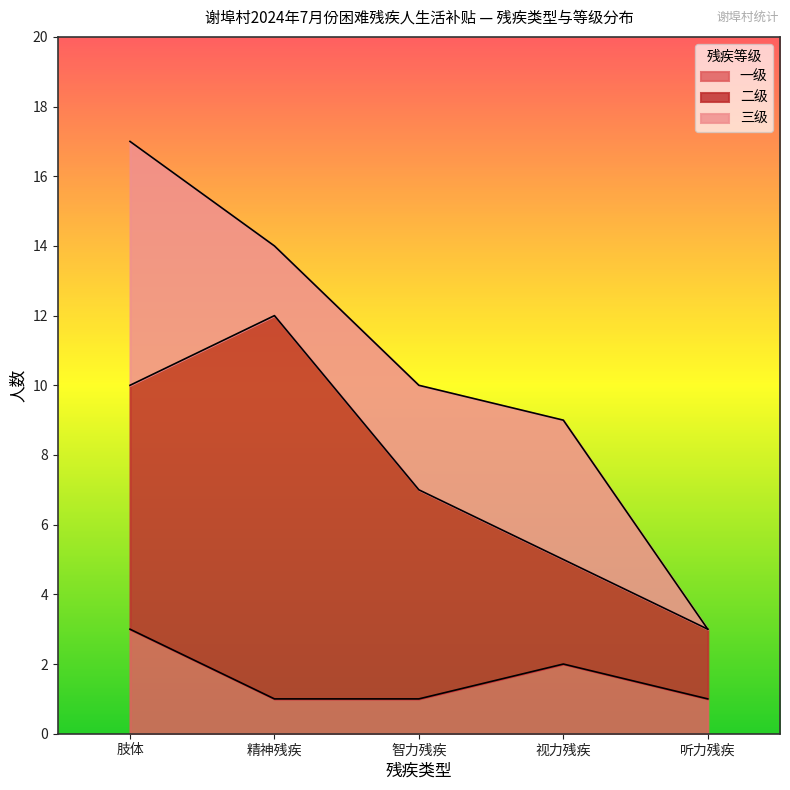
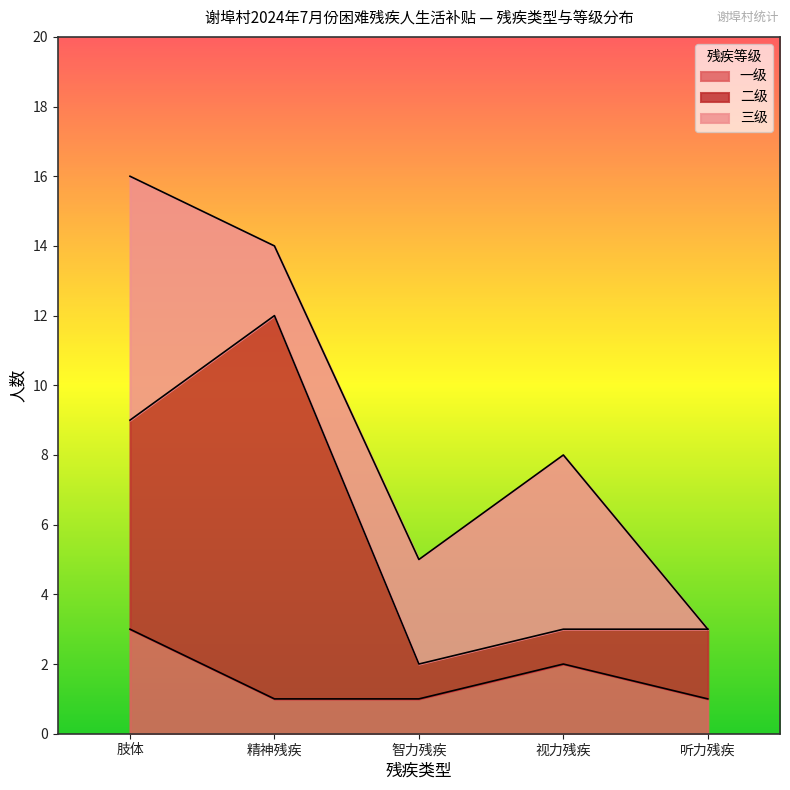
  {
    "一级": {
      "肢体": 3,
      "精神残疾": 1,
      "智力残疾": 1,
      "视力残疾": 2,
      "听力残疾": 1
    },
    "二级": {
-     "肢体": 7,
+     "肢体": 6,
      "精神残疾": 11,
-     "智力残疾": 6,
-     "视力残疾": 3
+     "智力残疾": 1,
+     "视力残疾": 1
    },
    "三级": {
      "肢体": 7,
      "精神残疾": 2,
      "智力残疾": 3,
-     "视力残疾": 4
+     "视力残疾": 5
    }
  }
